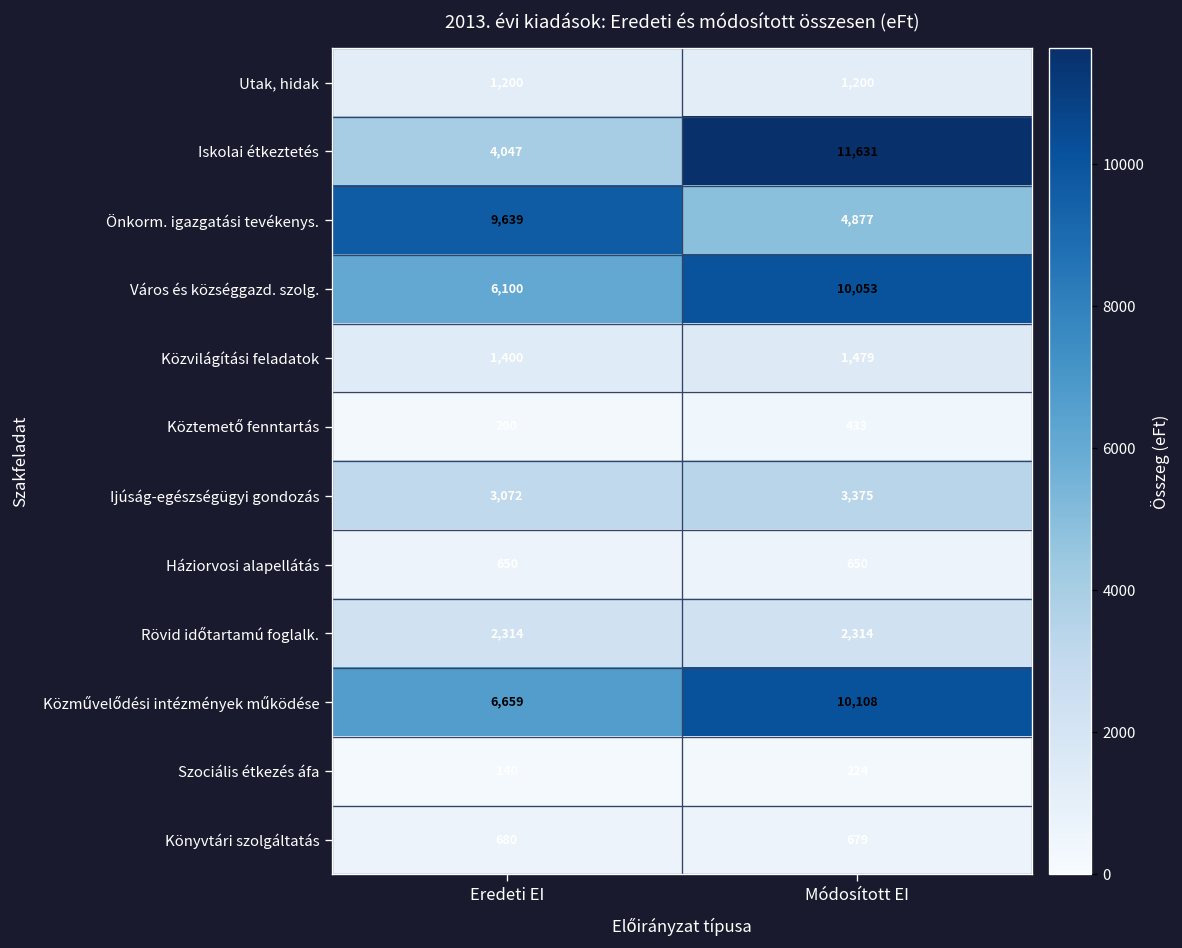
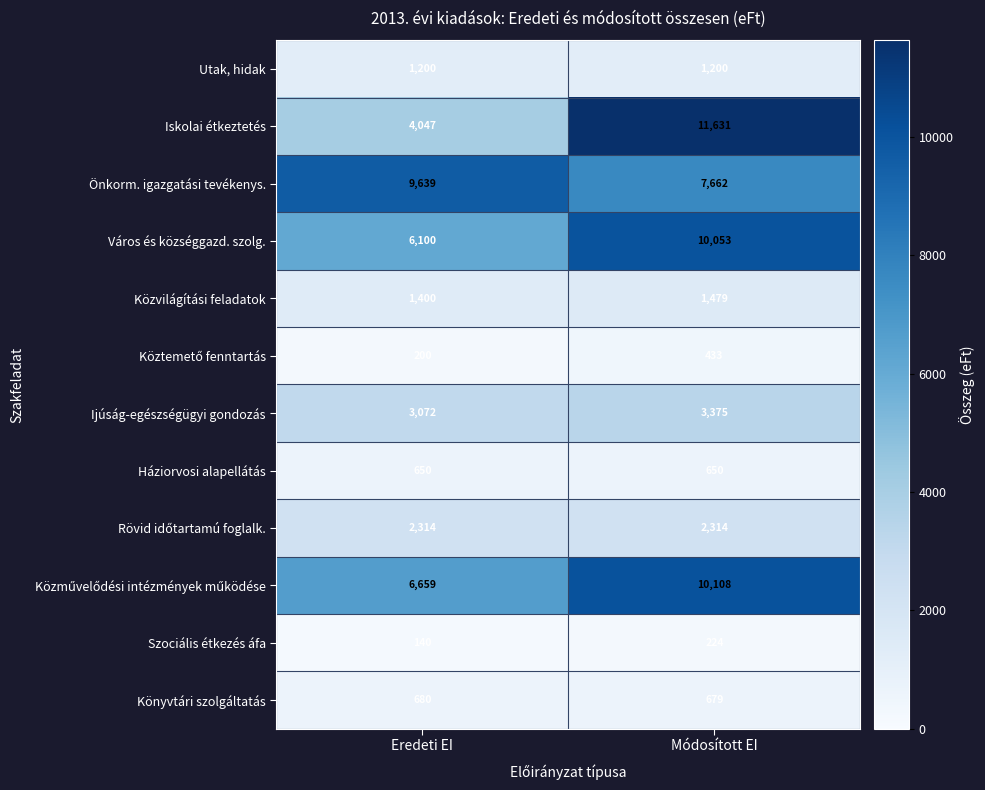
  {
    "Iskolai étkeztetés": {
      "Eredeti EI": "4,047",
      "Módosított EI": "11,631"
    },
    "Önkorm. igazgatási tevékenys.": {
      "Eredeti EI": "9,639",
-     "Módosított EI": "4,877"
+     "Módosított EI": "7,662"
    },
    "Város és községgazd. szolg.": {
      "Eredeti EI": "6,100",
      "Módosított EI": "10,053"
    },
    "Ijúság-egészségügyi gondozás": {
      "Eredeti EI": "3,072",
      "Módosított EI": "3,375"
    },
    "Közművelődési intézmények működése": {
      "Eredeti EI": "6,659",
      "Módosított EI": "10,108"
    }
  }
